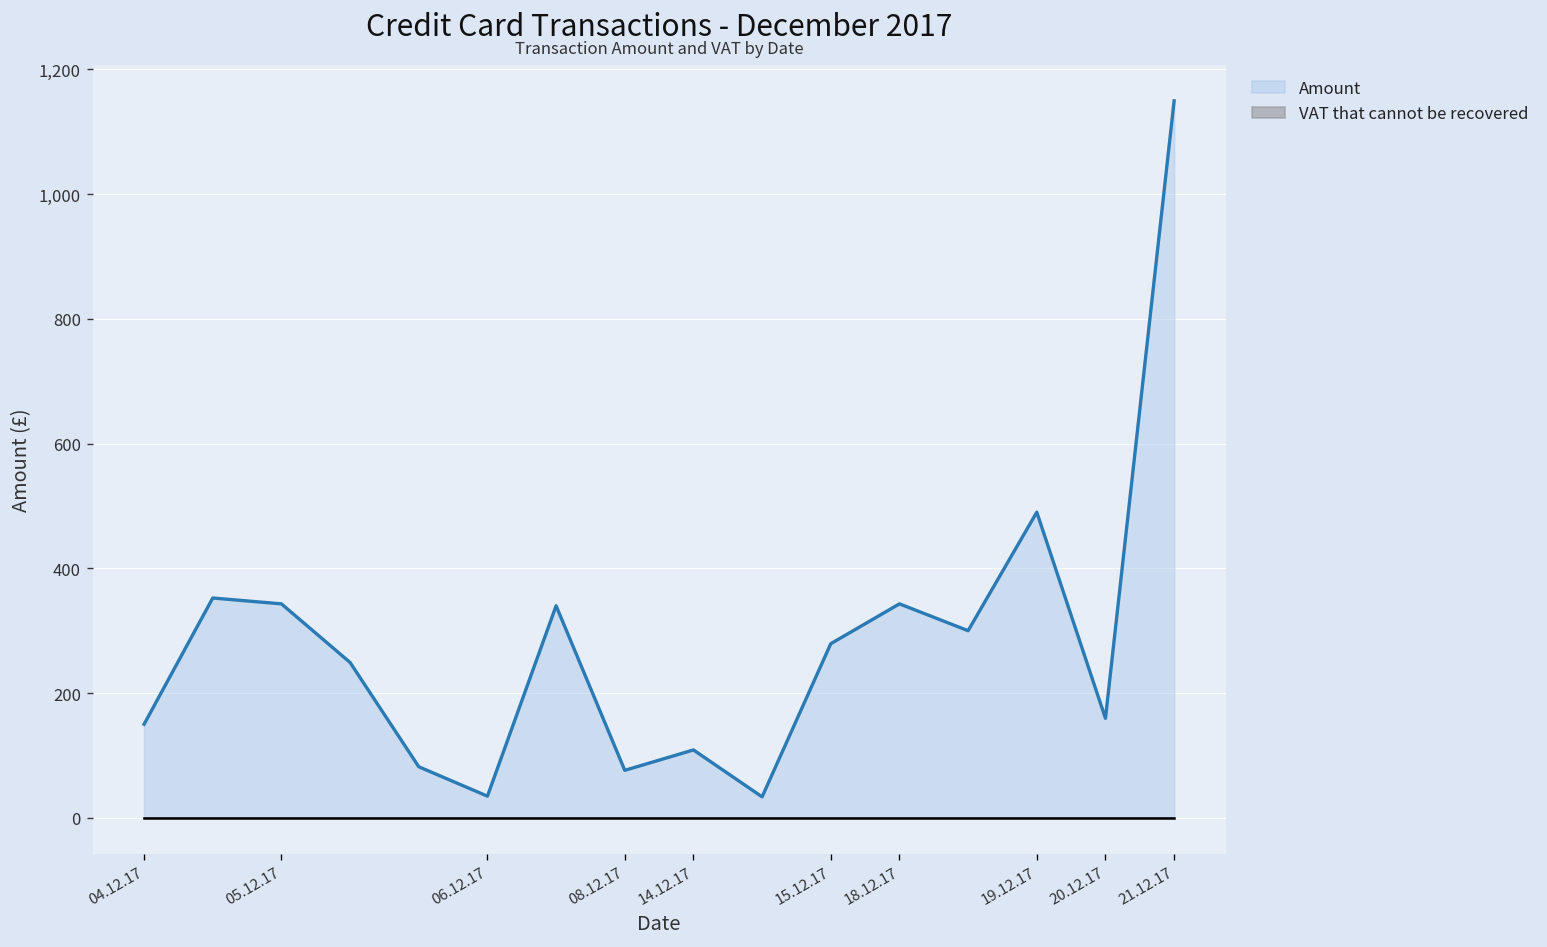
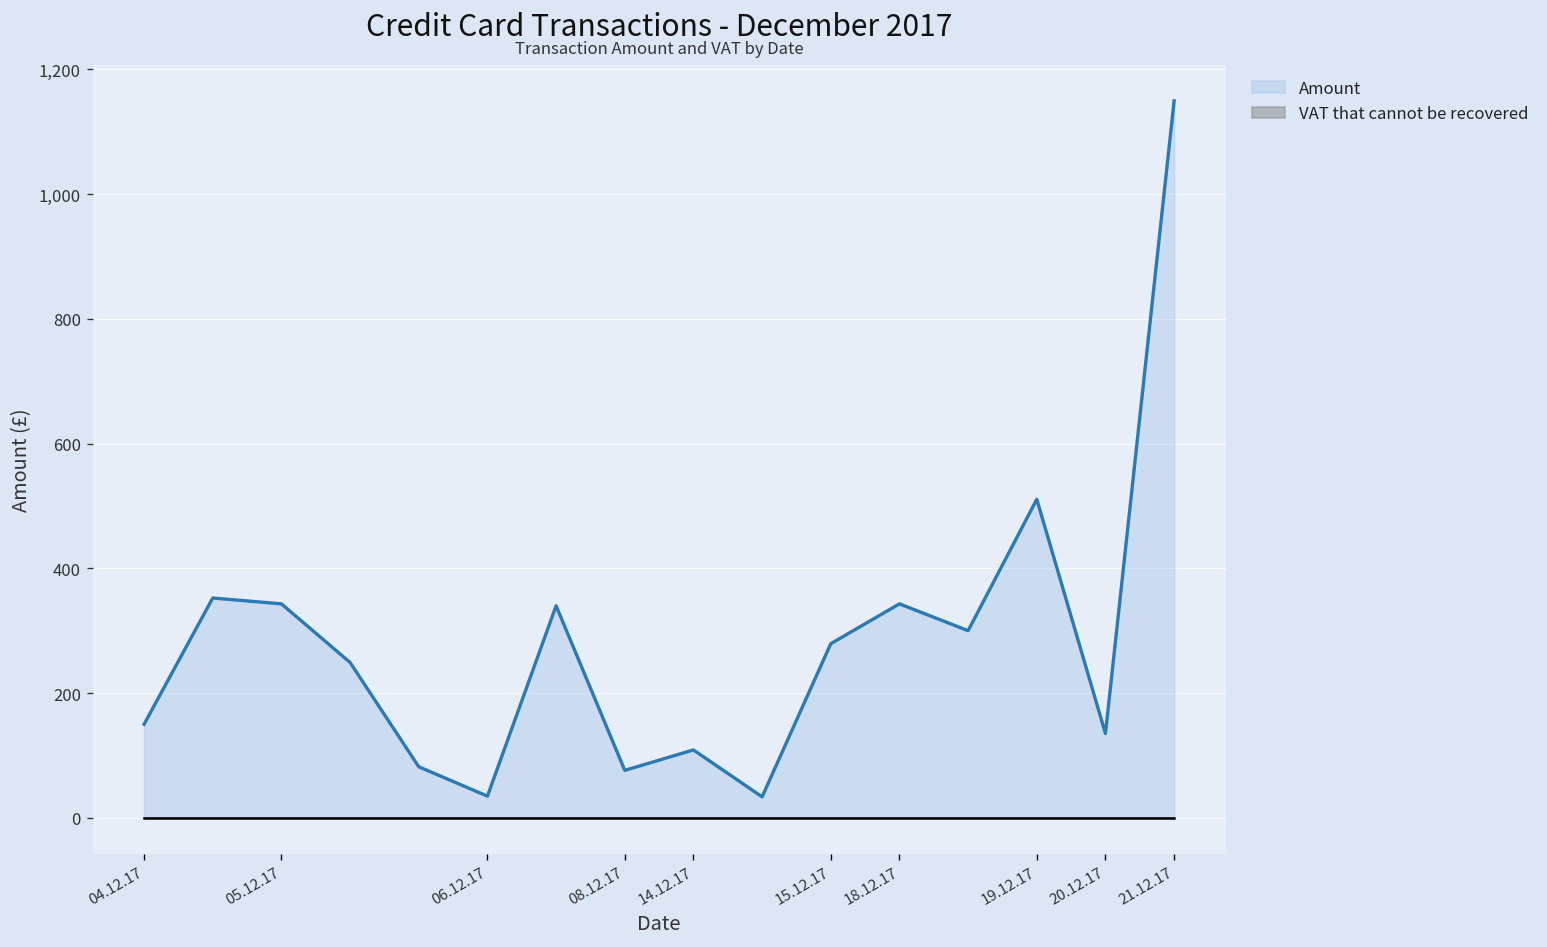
  {
    "Amount": {
      "08.12.17": "80",
      "15.12.17": "280",
-     "19.12.17": "490",
-     "20.12.17": "160",
+     "19.12.17": "510",
+     "20.12.17": "130",
      "21.12.17": "1,150"
    },
    "VAT that cannot be recovered": {
      "08.12.17": "0",
      "15.12.17": "0",
      "19.12.17": "0",
      "20.12.17": "0",
      "21.12.17": "0"
    }
  }
